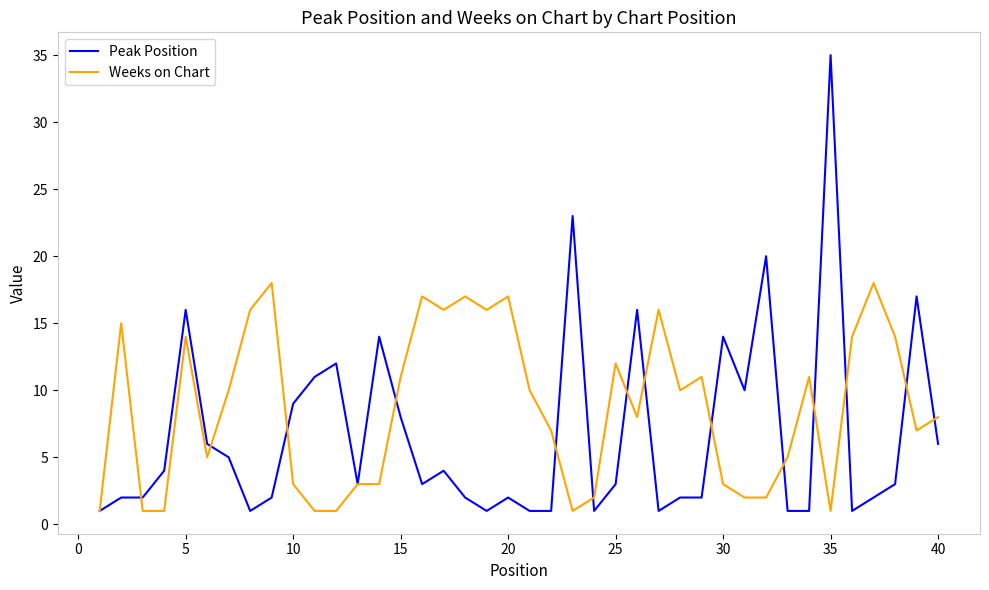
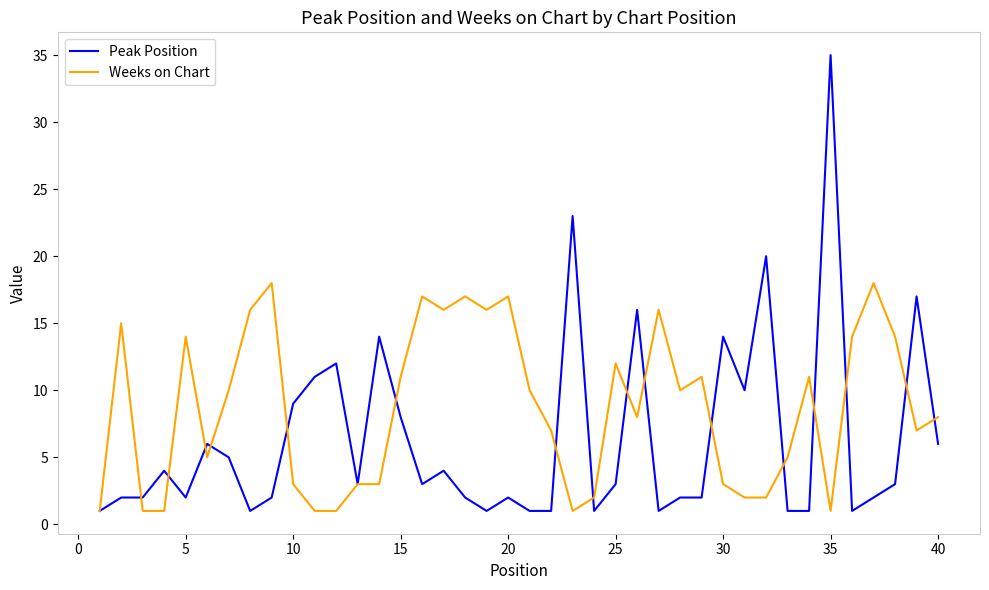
  {
    "Peak Position": {
-     "5": 16,
+     "5": 2,
      "10": 9,
      "15": 8,
      "20": 2,
      "25": 3,
      "30": 14,
      "35": 35,
      "40": 6
    },
    "Weeks on Chart": {
      "5": 14,
      "10": 3,
      "15": 11,
      "20": 17,
      "25": 12,
      "30": 3,
      "35": 1,
      "40": 8
    }
  }
